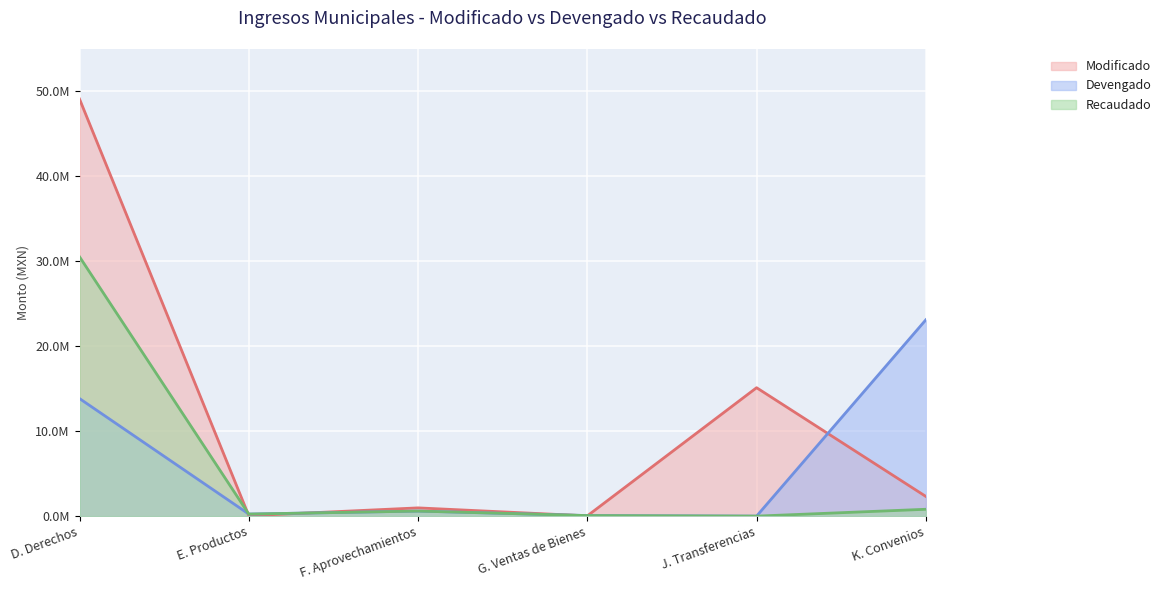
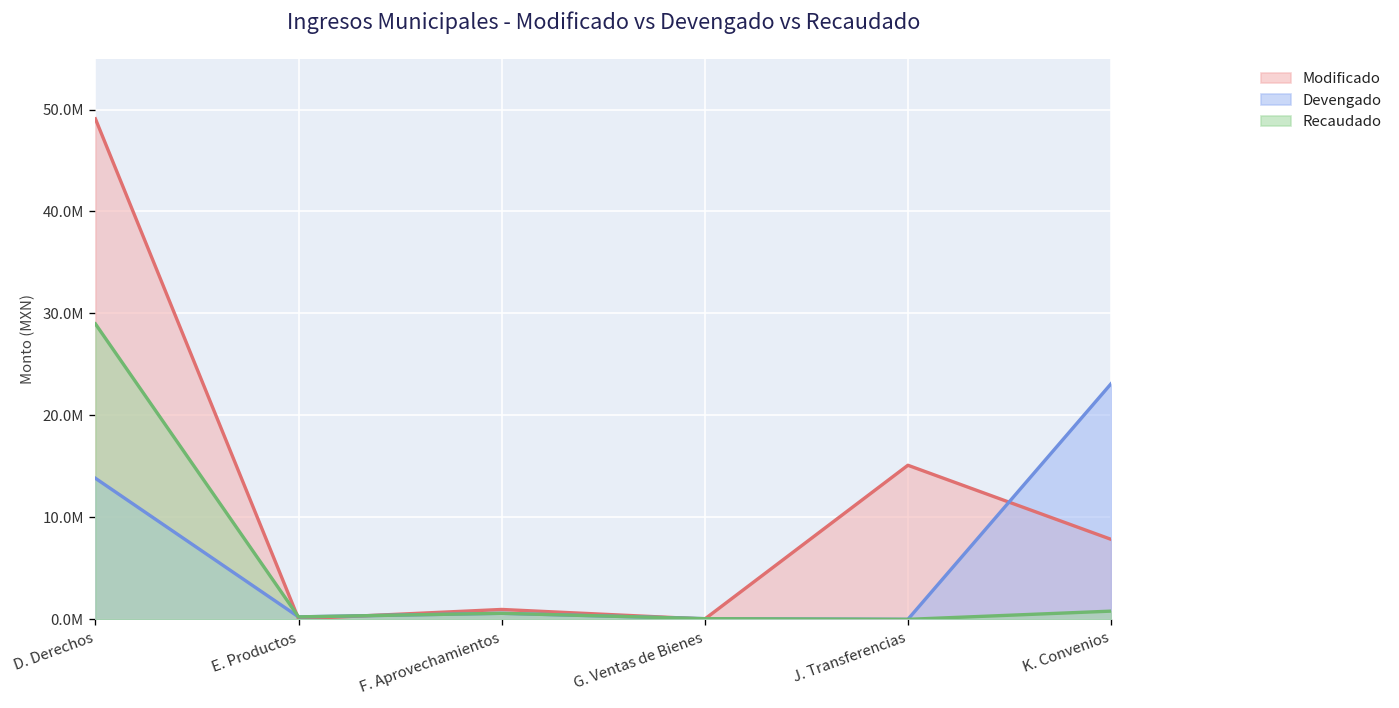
  {
    "Modificado": {
      "D. Derechos": 49000000,
      "F. Aprovechamientos": 1000000,
      "J. Transferencias": 15000000,
-     "K. Convenios": 2000000
+     "K. Convenios": 8000000
    },
    "Devengado": {
      "D. Derechos": 14000000,
      "K. Convenios": 23000000
    },
    "Recaudado": {
-     "D. Derechos": 31000000,
+     "D. Derechos": 29000000,
      "K. Convenios": 1000000
    }
  }
